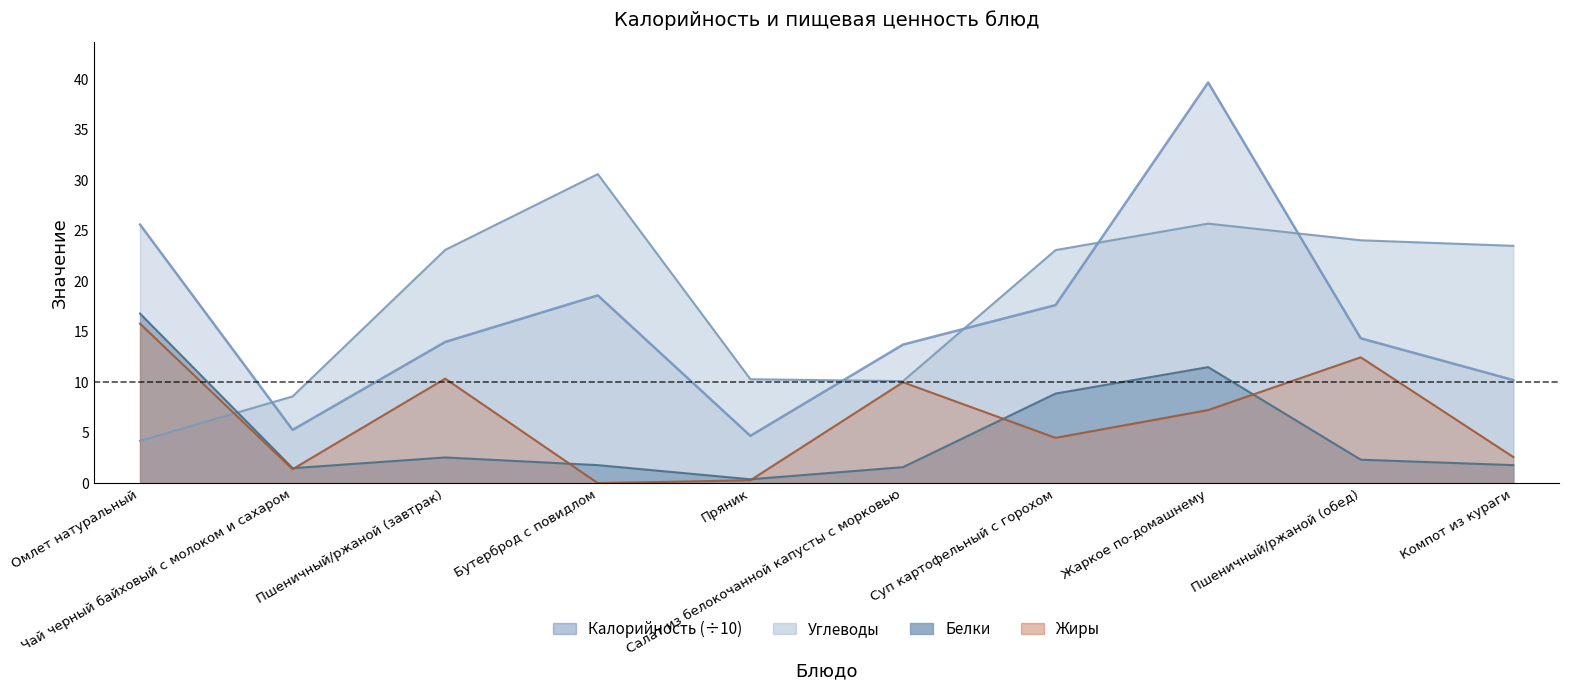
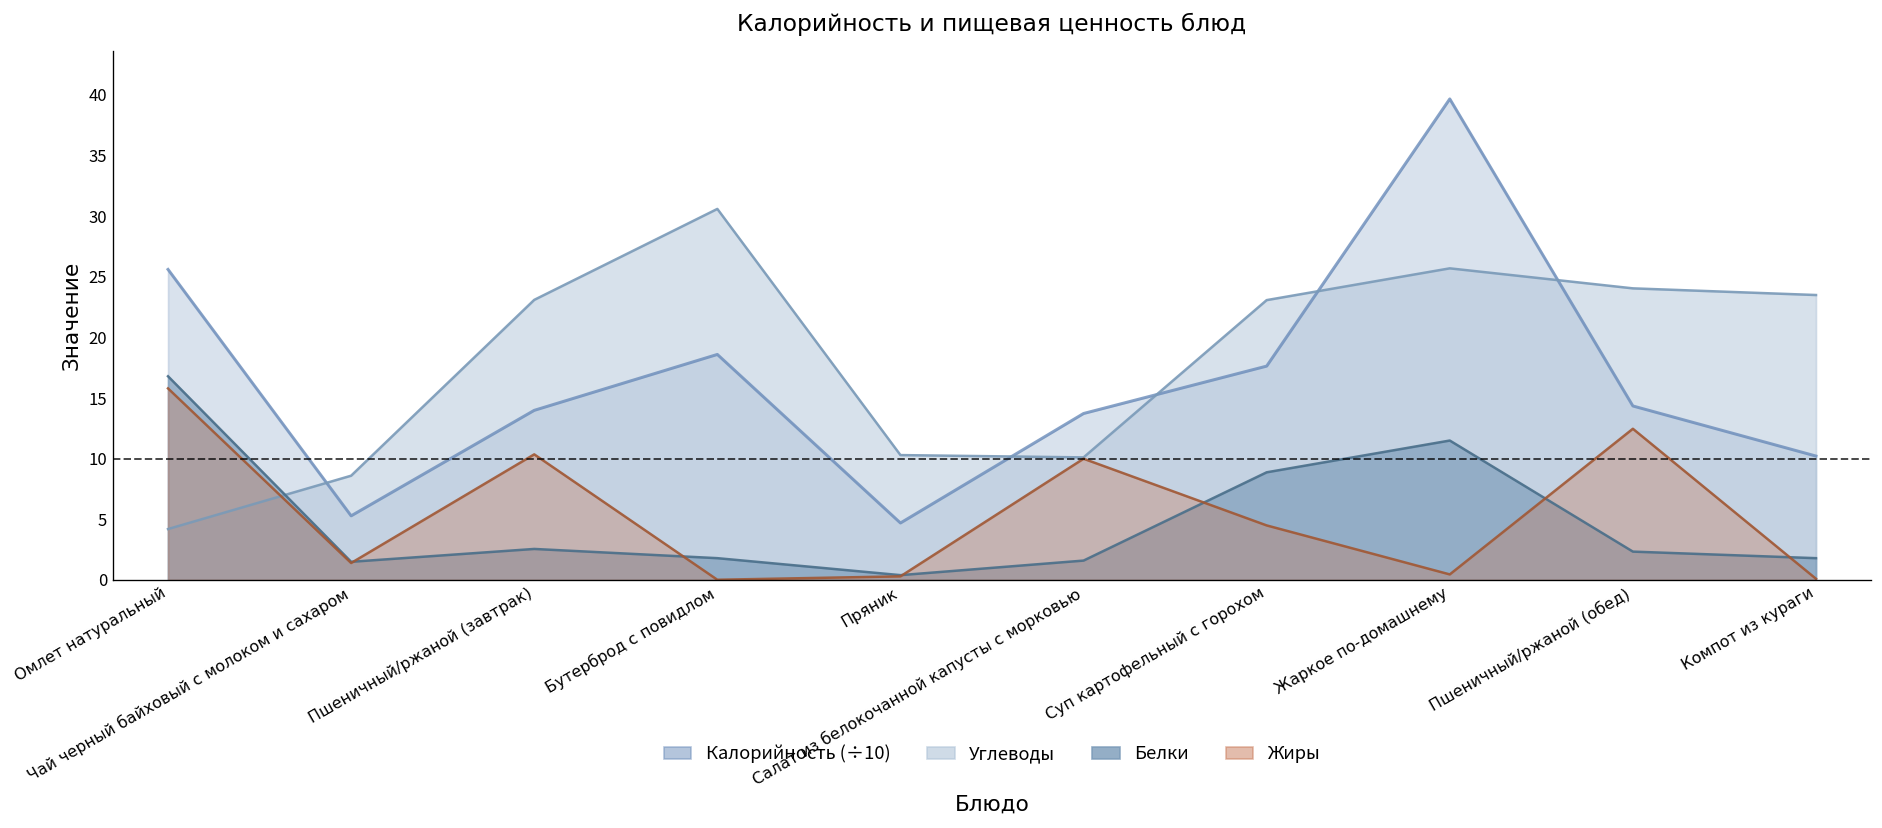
  {
    "Жиры": {
      "Омлет натуральный": 15.8,
      "Пшеничный/ржаной (завтрак)": 10.4,
      "Бутерброд с повидлом": 0.0,
      "Суп картофельный с горохом": 4.5,
-     "Жаркое по-домашнему": 7.3,
+     "Жаркое по-домашнему": 0.5,
      "Пшеничный/ржаной (обед)": 12.5,
-     "Компот из кураги": 2.6
+     "Компот из кураги": 0.1
    }
  }
